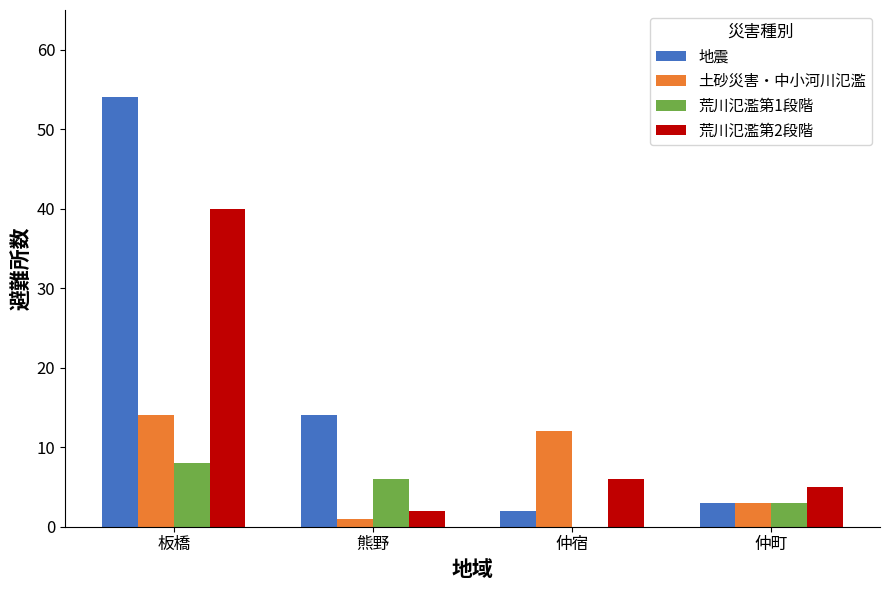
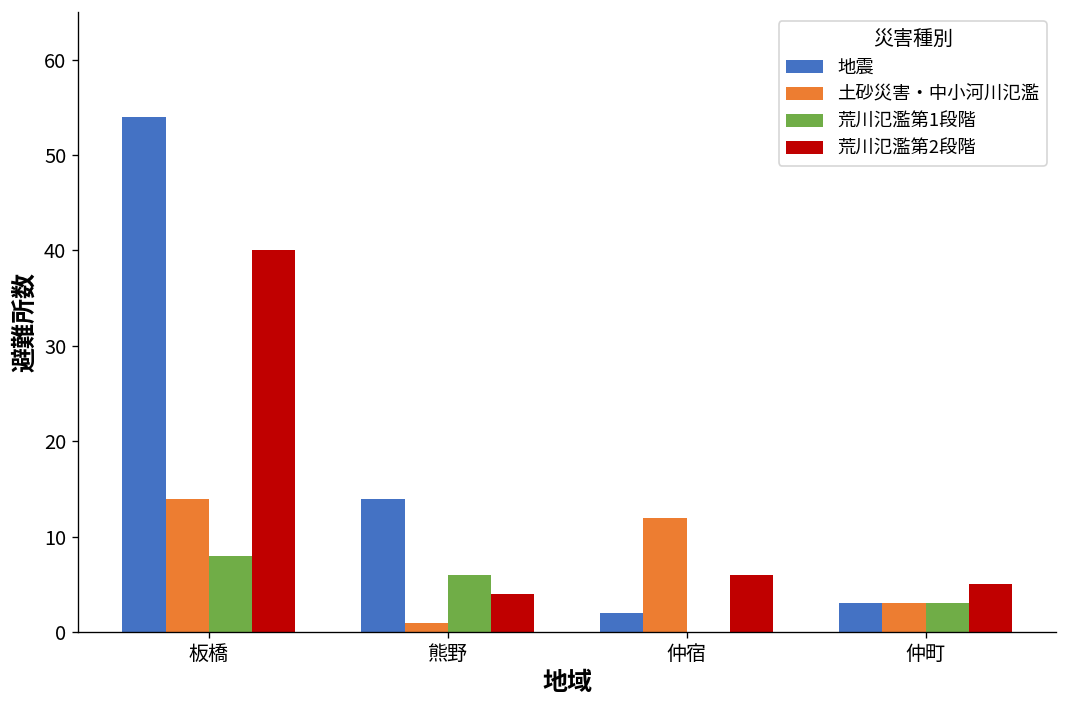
  {
    "地震": {
      "板橋": 54,
      "熊野": 14,
      "仲宿": 2,
      "仲町": 3
    },
    "土砂災害・中小河川氾濫": {
      "板橋": 14,
      "熊野": 1,
      "仲宿": 12,
      "仲町": 3
    },
    "荒川氾濫第1段階": {
      "板橋": 8,
      "熊野": 6,
      "仲宿": 0,
      "仲町": 3
    },
    "荒川氾濫第2段階": {
      "板橋": 40,
-     "熊野": 2,
+     "熊野": 4,
      "仲宿": 6,
      "仲町": 5
    }
  }
